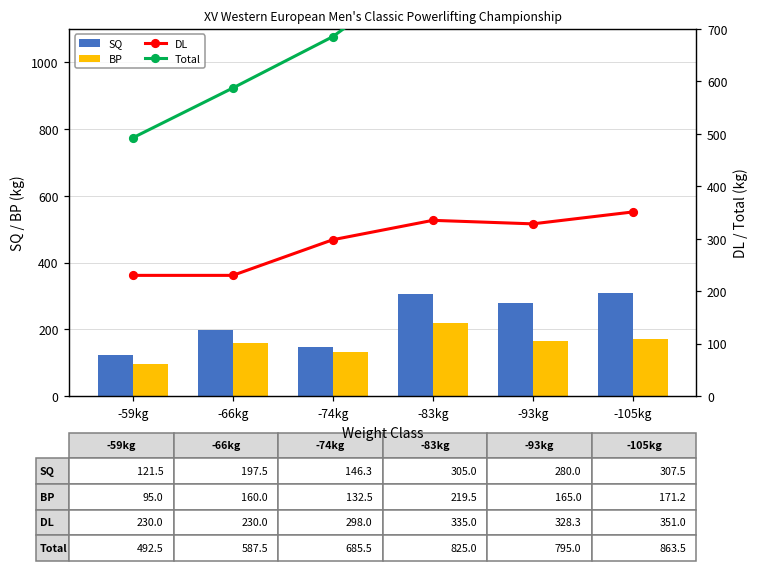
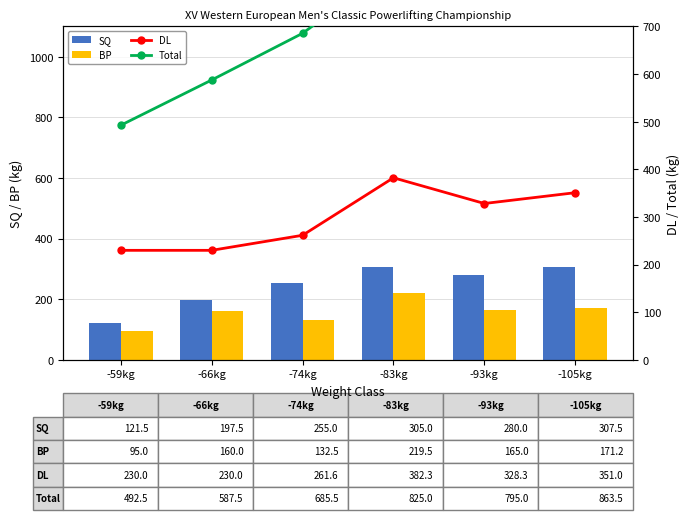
  {
    "SQ": {
-     "-74kg": 146.3
+     "-74kg": 255.0
    },
    "DL": {
-     "-74kg": 298.0,
-     "-83kg": 335.0
+     "-74kg": 261.6,
+     "-83kg": 382.3
    }
  }
